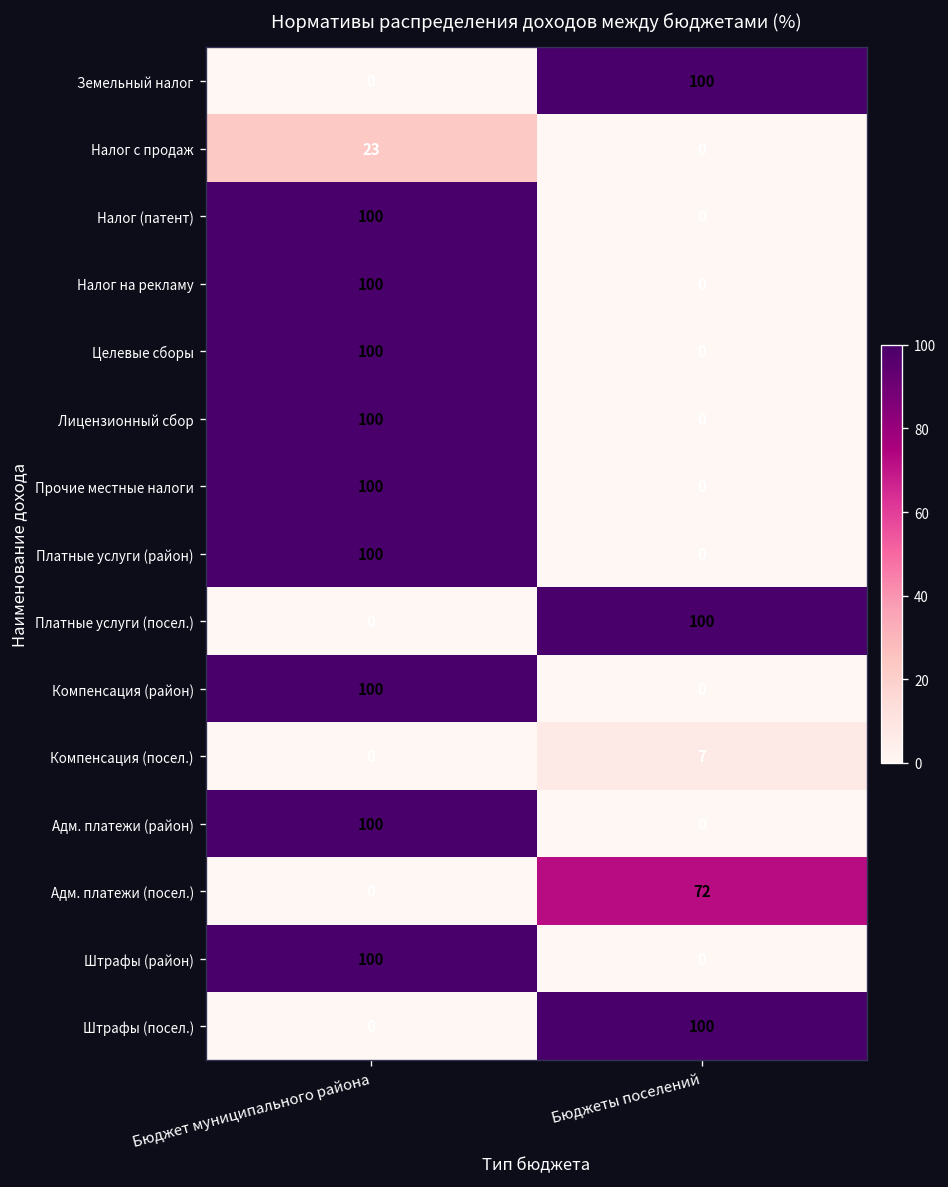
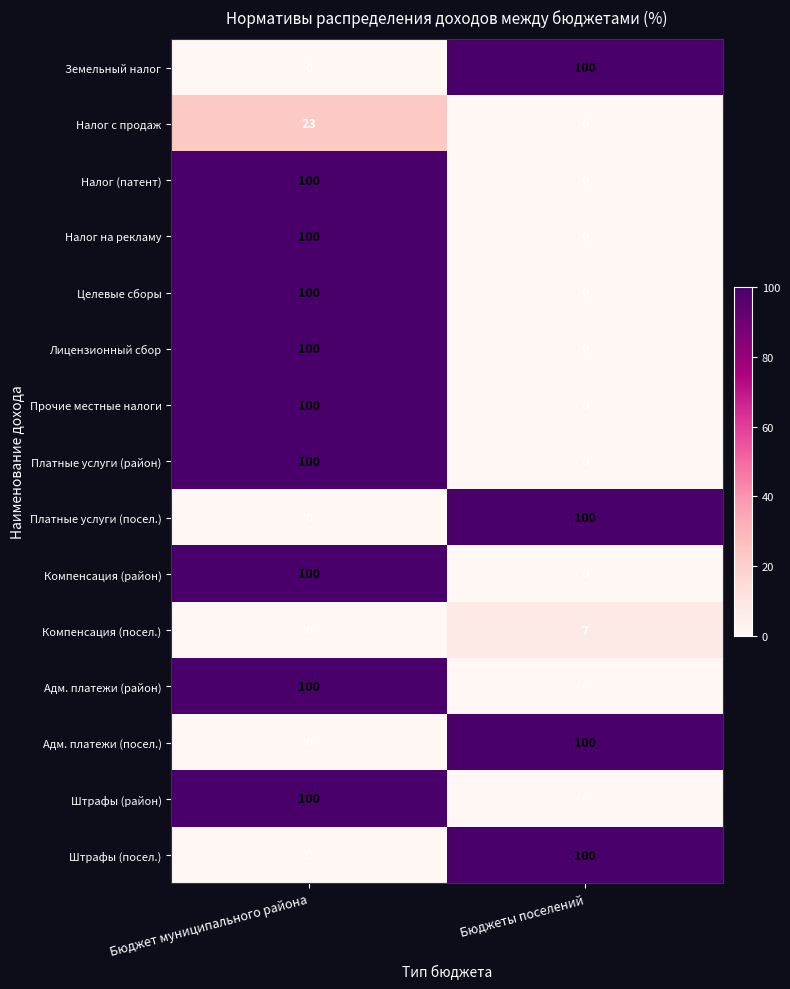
  {
    "Земельный налог": {
      "Бюджеты поселений": 100
    },
    "Налог с продаж": {
      "Бюджет муниципального района": 23
    },
    "Налог (патент)": {
      "Бюджет муниципального района": 100
    },
    "Налог на рекламу": {
      "Бюджет муниципального района": 100
    },
    "Целевые сборы": {
      "Бюджет муниципального района": 100
    },
    "Лицензионный сбор": {
      "Бюджет муниципального района": 100
    },
    "Прочие местные налоги": {
      "Бюджет муниципального района": 100
    },
    "Платные услуги (район)": {
      "Бюджет муниципального района": 100
    },
    "Платные услуги (посел.)": {
      "Бюджеты поселений": 100
    },
    "Компенсация (район)": {
      "Бюджет муниципального района": 100
    },
    "Адм. платежи (район)": {
      "Бюджет муниципального района": 100
    },
    "Адм. платежи (посел.)": {
-     "Бюджеты поселений": 72
+     "Бюджеты поселений": 100
    },
    "Штрафы (район)": {
      "Бюджет муниципального района": 100
    },
    "Штрафы (посел.)": {
      "Бюджеты поселений": 100
    }
  }
